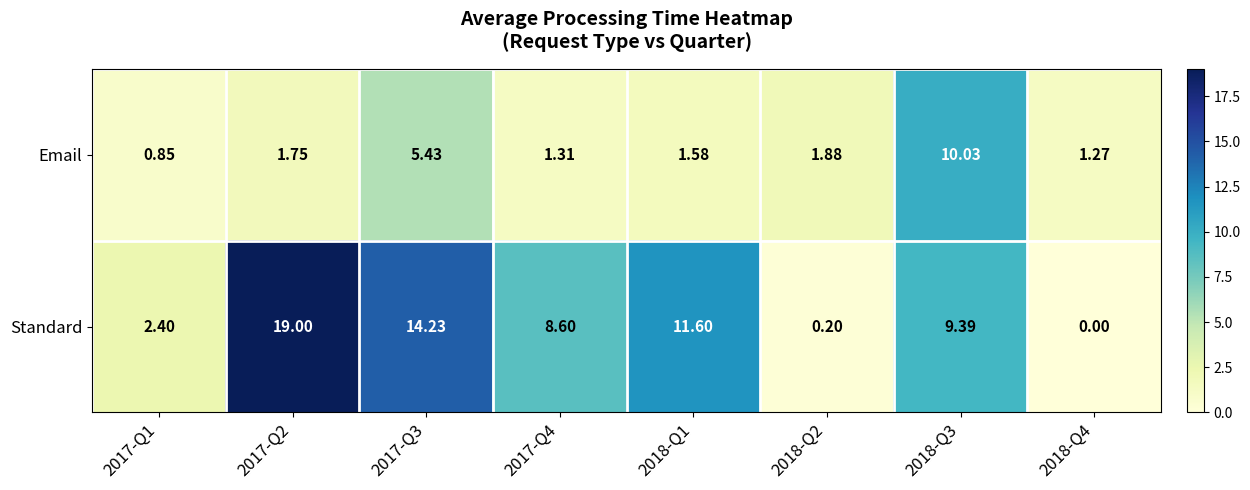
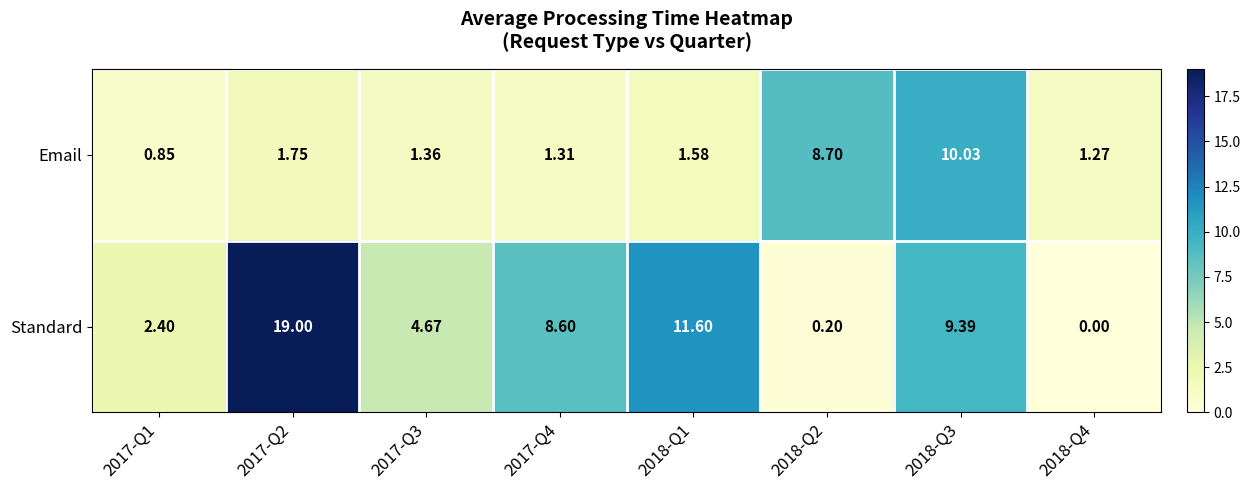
  {
    "Email": {
      "2017-Q1": 0.85,
      "2017-Q2": 1.75,
-     "2017-Q3": 5.43,
+     "2017-Q3": 1.36,
      "2017-Q4": 1.31,
      "2018-Q1": 1.58,
-     "2018-Q2": 1.88,
+     "2018-Q2": 8.70,
      "2018-Q3": 10.03,
      "2018-Q4": 1.27
    },
    "Standard": {
      "2017-Q1": 2.40,
      "2017-Q2": 19.00,
-     "2017-Q3": 14.23,
+     "2017-Q3": 4.67,
      "2017-Q4": 8.60,
      "2018-Q1": 11.60,
      "2018-Q2": 0.20,
      "2018-Q3": 9.39,
      "2018-Q4": 0.00
    }
  }
